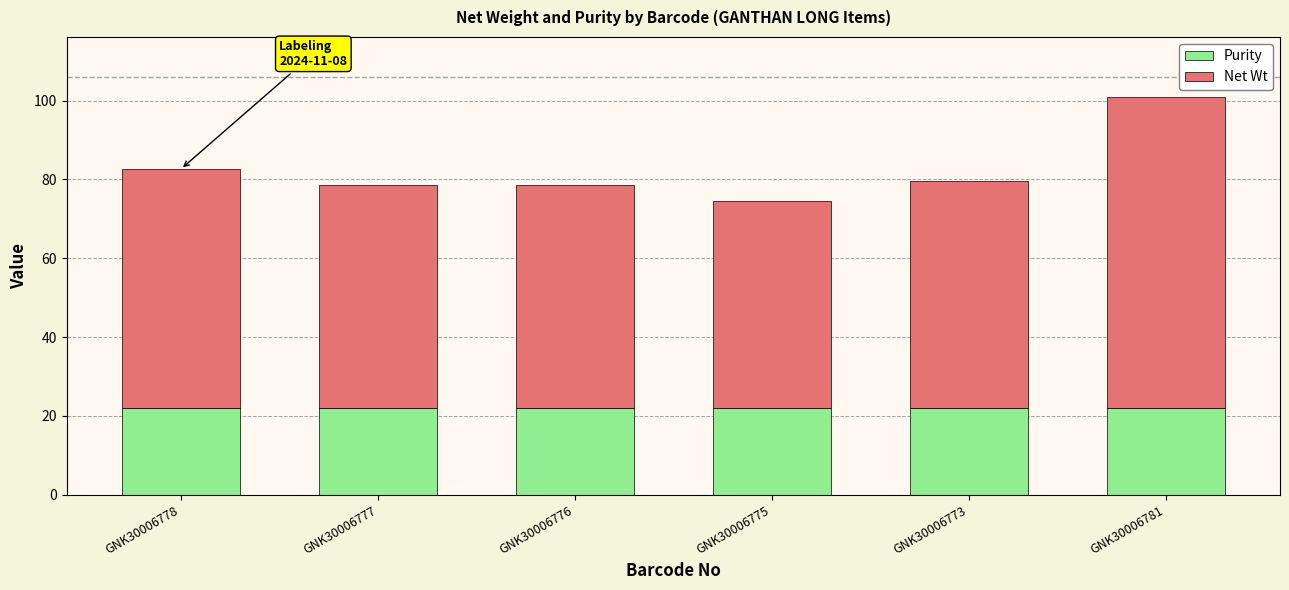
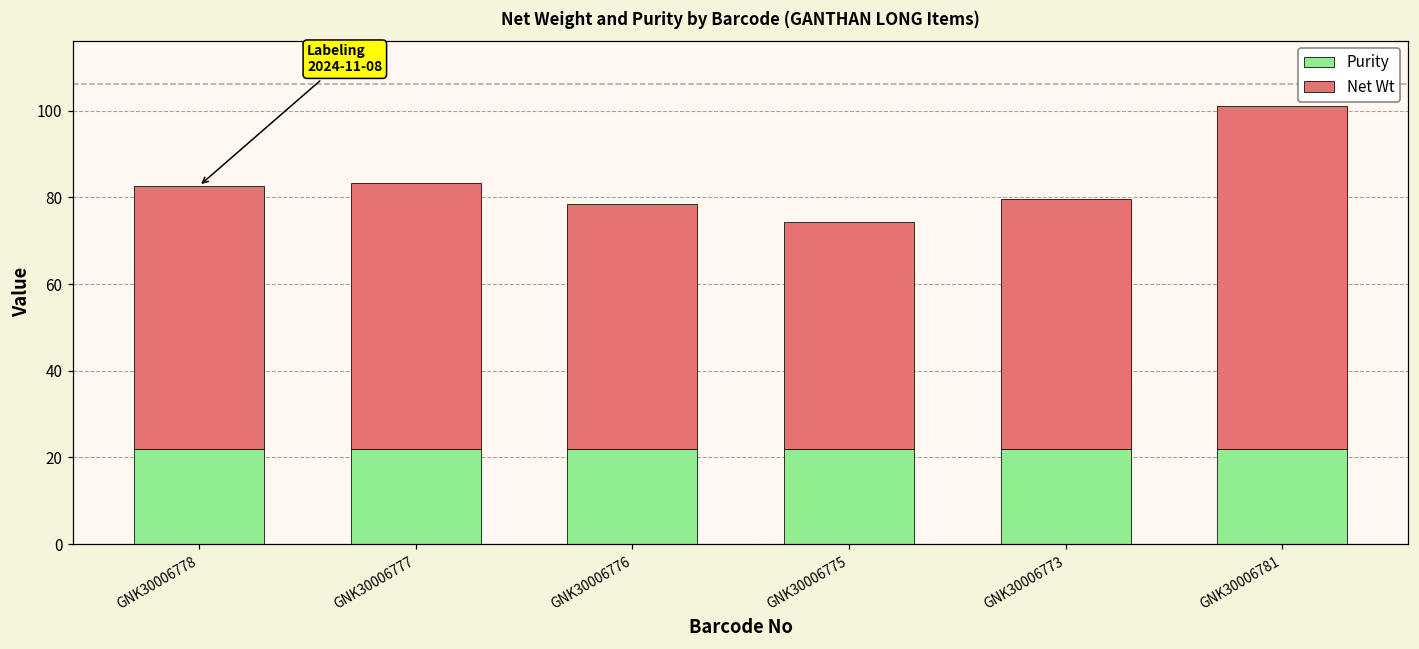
  {
    "Purity": {
      "GNK30006778": 22,
      "GNK30006777": 22,
      "GNK30006776": 22,
      "GNK30006775": 22,
      "GNK30006773": 22,
      "GNK30006781": 22
    },
    "Net Wt": {
-     "GNK30006777": 56,
+     "GNK30006777": 61,
      "GNK30006776": 57,
      "GNK30006775": 52,
      "GNK30006773": 58,
      "GNK30006781": 79
    }
  }
